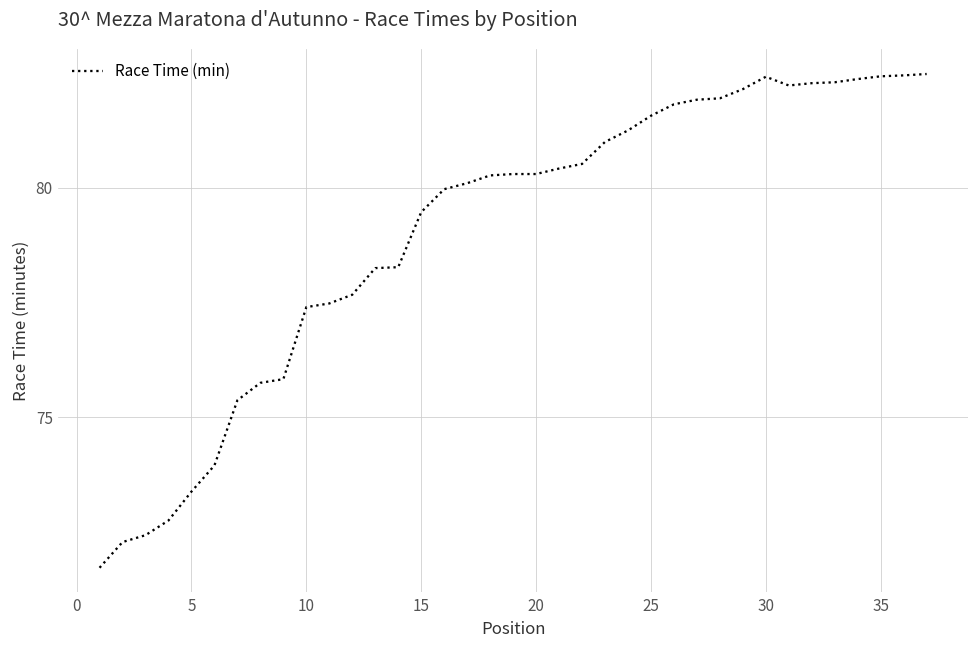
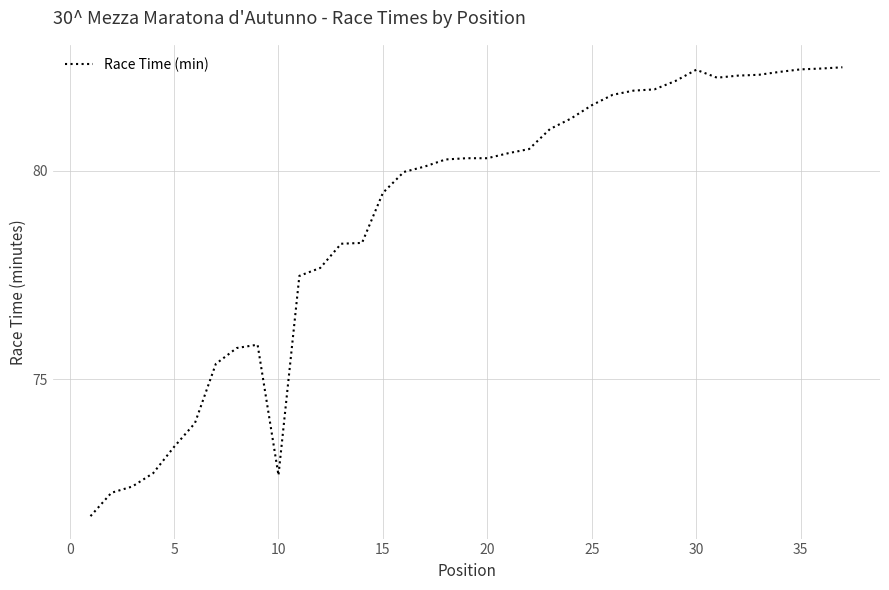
  {
    "5": 73.4,
-   "10": 77.4,
+   "10": 72.7,
    "15": 79.5,
    "20": 80.3,
    "25": 81.6,
    "30": 82.4,
    "35": 82.4
  }
